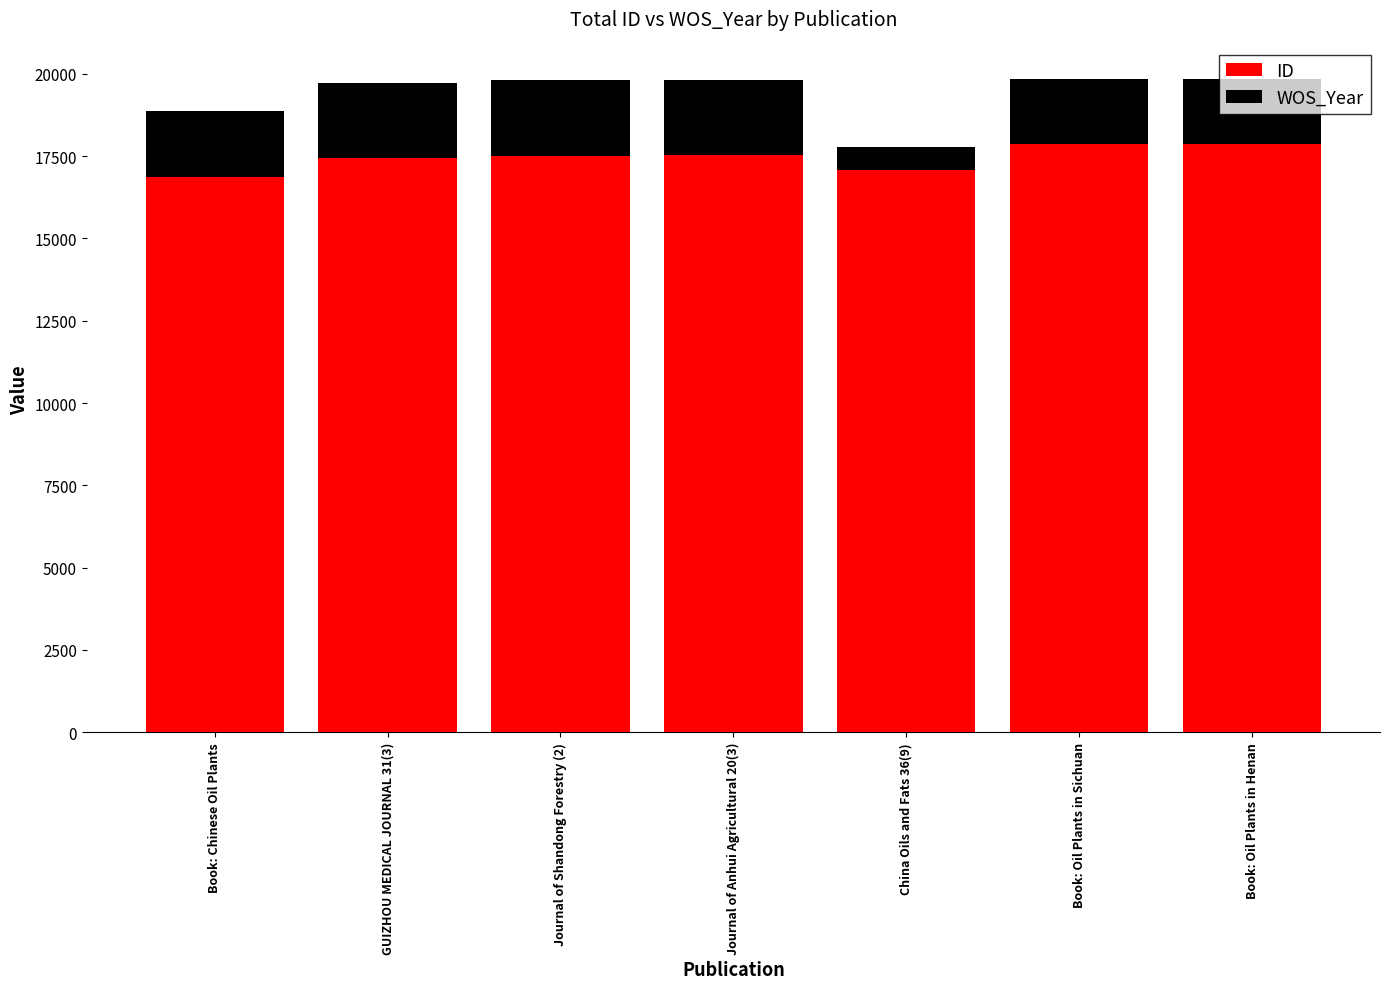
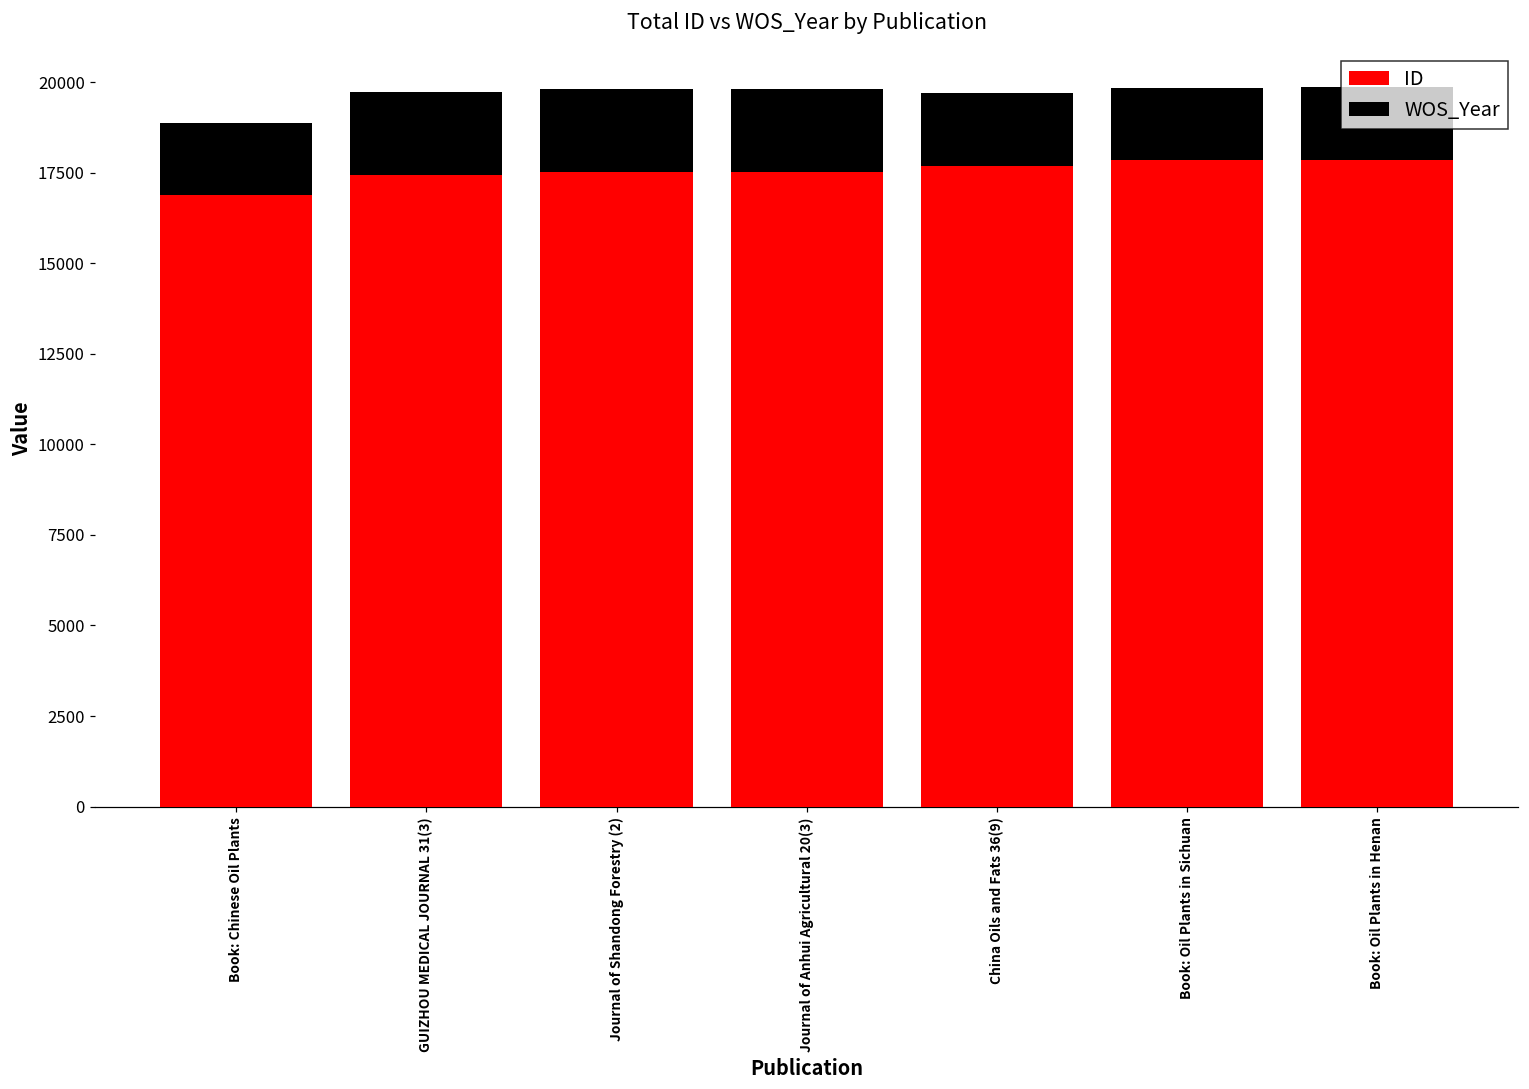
  {
    "ID": {
      "Book: Chinese Oil Plants": 16900,
      "GUIZHOU MEDICAL JOURNAL 31(3)": 17400,
      "Journal of Shandong Forestry (2)": 17500,
      "Journal of Anhui Agricultural 20(3)": 17500,
-     "China Oils and Fats 36(9)": 17100,
+     "China Oils and Fats 36(9)": 17700,
      "Book: Oil Plants in Sichuan": 17900,
      "Book: Oil Plants in Henan": 17900
    },
    "WOS_Year": {
      "Book: Chinese Oil Plants": 2000,
      "GUIZHOU MEDICAL JOURNAL 31(3)": 2300,
      "Journal of Shandong Forestry (2)": 2300,
      "Journal of Anhui Agricultural 20(3)": 2300,
-     "China Oils and Fats 36(9)": 700,
+     "China Oils and Fats 36(9)": 2000,
      "Book: Oil Plants in Sichuan": 2000
    }
  }
